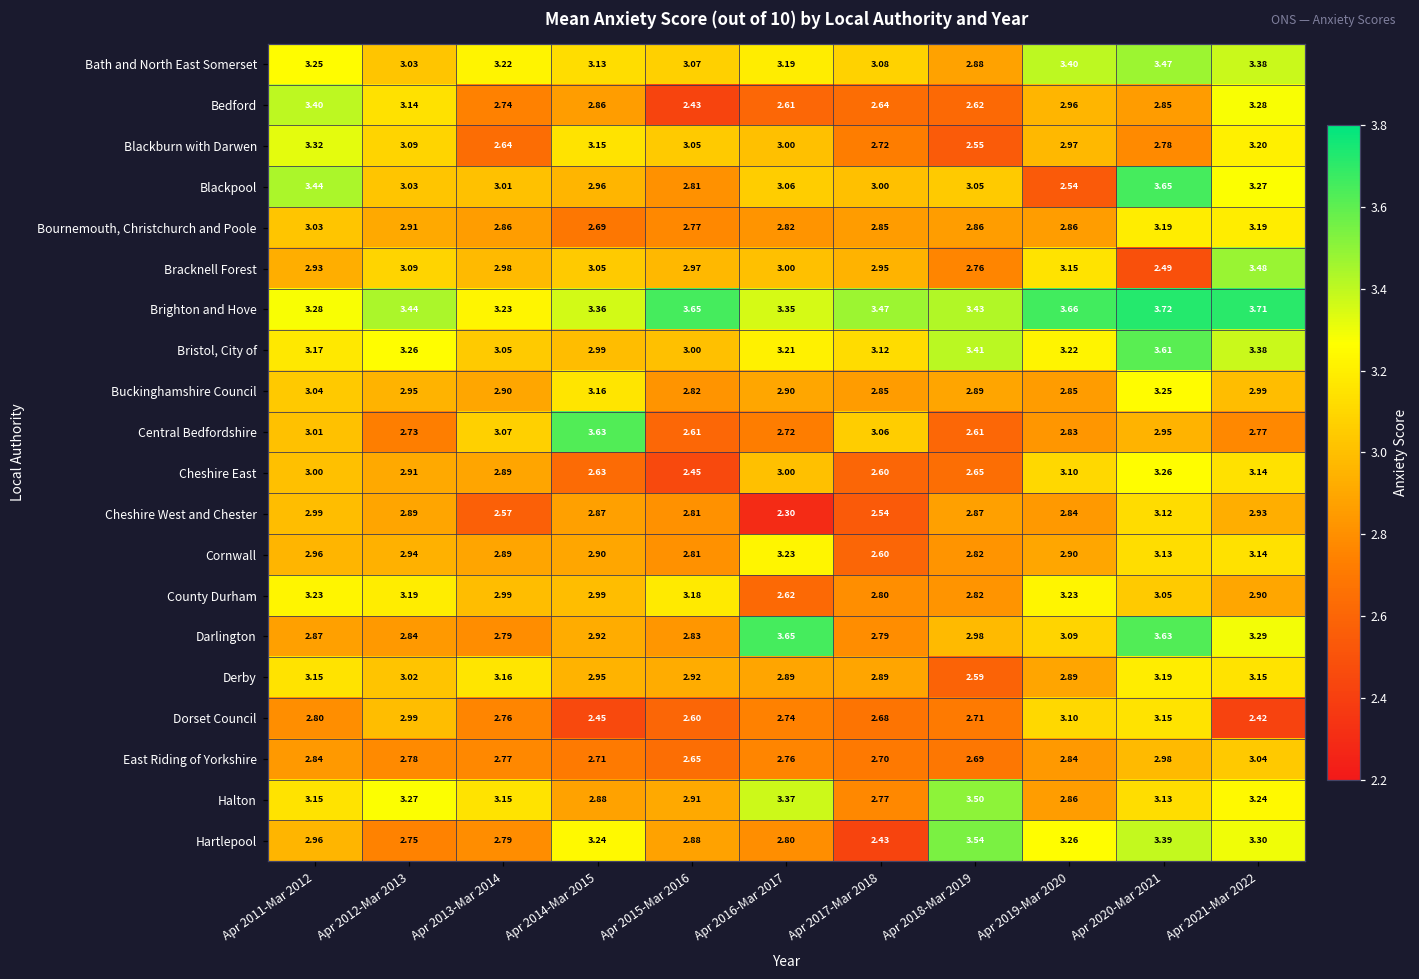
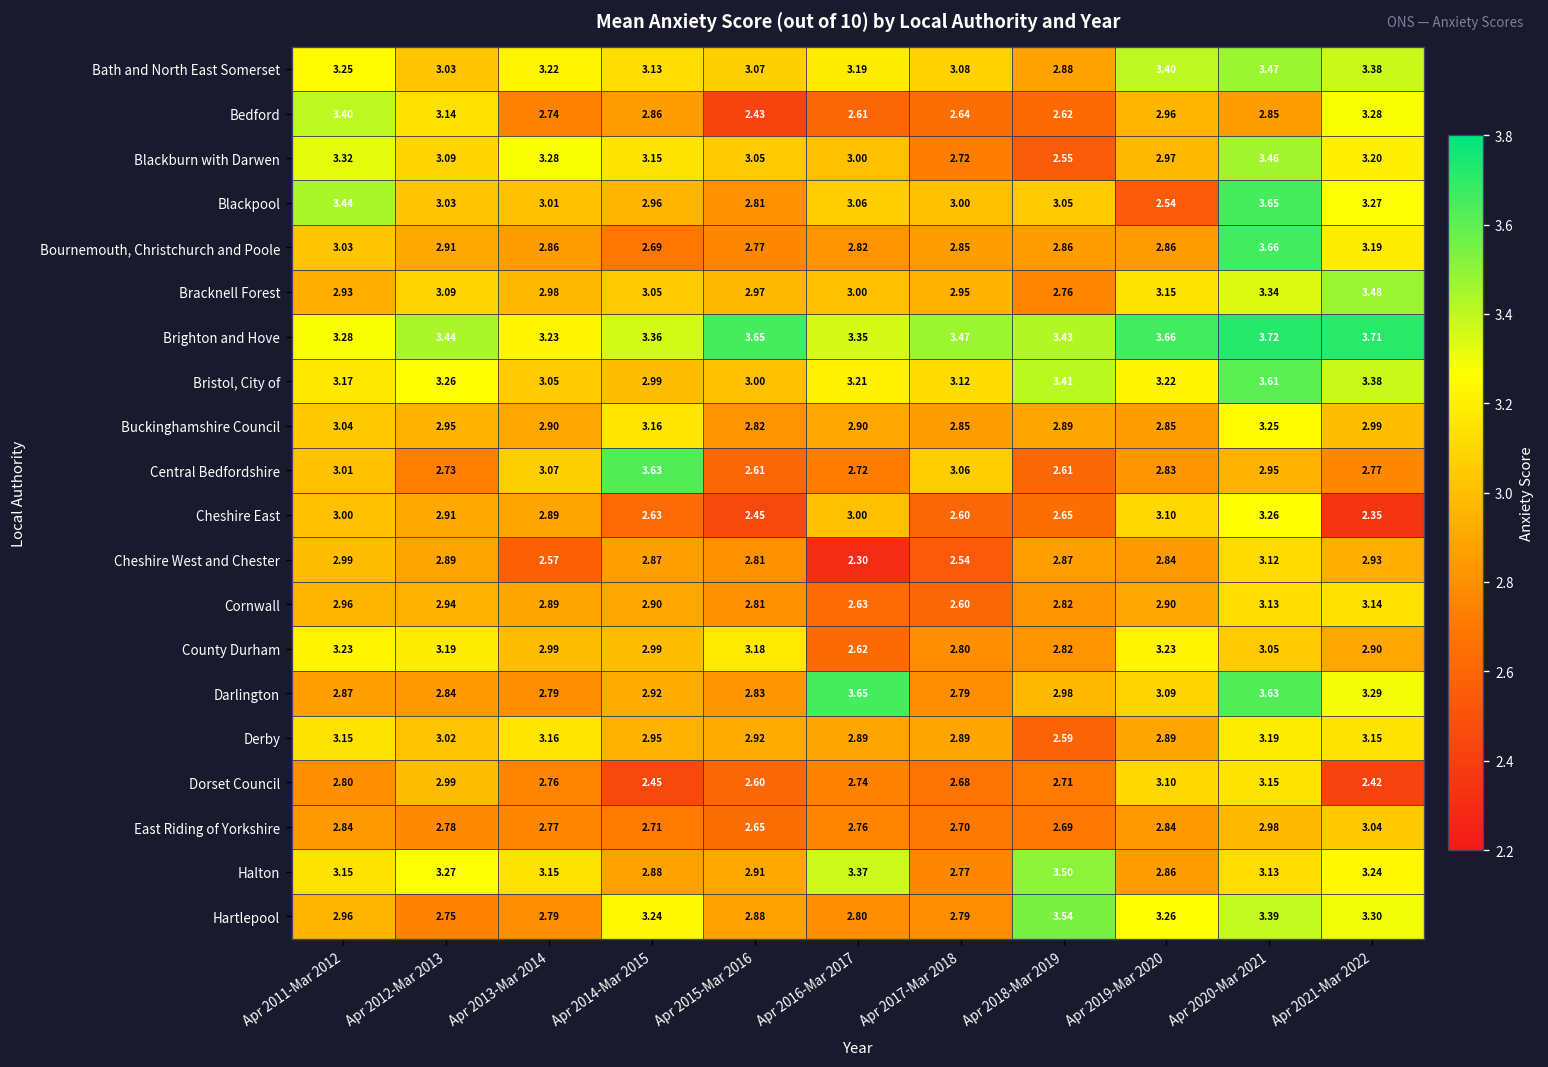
  {
    "Blackburn with Darwen": {
      "Apr 2011-Mar 2012": 3.32,
      "Apr 2012-Mar 2013": 3.09,
-     "Apr 2013-Mar 2014": 2.64,
+     "Apr 2013-Mar 2014": 3.28,
      "Apr 2014-Mar 2015": 3.15,
      "Apr 2015-Mar 2016": 3.05,
      "Apr 2016-Mar 2017": 3.00,
      "Apr 2017-Mar 2018": 2.72,
      "Apr 2018-Mar 2019": 2.55,
      "Apr 2019-Mar 2020": 2.97,
-     "Apr 2020-Mar 2021": 2.78,
+     "Apr 2020-Mar 2021": 3.46,
      "Apr 2021-Mar 2022": 3.20
    },
    "Bournemouth, Christchurch and Poole": {
      "Apr 2011-Mar 2012": 3.03,
      "Apr 2012-Mar 2013": 2.91,
      "Apr 2013-Mar 2014": 2.86,
      "Apr 2014-Mar 2015": 2.69,
      "Apr 2015-Mar 2016": 2.77,
      "Apr 2016-Mar 2017": 2.82,
      "Apr 2017-Mar 2018": 2.85,
      "Apr 2018-Mar 2019": 2.86,
      "Apr 2019-Mar 2020": 2.86,
-     "Apr 2020-Mar 2021": 3.19,
+     "Apr 2020-Mar 2021": 3.66,
      "Apr 2021-Mar 2022": 3.19
    },
    "Bracknell Forest": {
      "Apr 2011-Mar 2012": 2.93,
      "Apr 2012-Mar 2013": 3.09,
      "Apr 2013-Mar 2014": 2.98,
      "Apr 2014-Mar 2015": 3.05,
      "Apr 2015-Mar 2016": 2.97,
      "Apr 2016-Mar 2017": 3.00,
      "Apr 2017-Mar 2018": 2.95,
      "Apr 2018-Mar 2019": 2.76,
      "Apr 2019-Mar 2020": 3.15,
-     "Apr 2020-Mar 2021": 2.49,
+     "Apr 2020-Mar 2021": 3.34,
      "Apr 2021-Mar 2022": 3.48
    },
    "Cheshire East": {
      "Apr 2011-Mar 2012": 3.00,
      "Apr 2012-Mar 2013": 2.91,
      "Apr 2013-Mar 2014": 2.89,
      "Apr 2014-Mar 2015": 2.63,
      "Apr 2015-Mar 2016": 2.45,
      "Apr 2016-Mar 2017": 3.00,
      "Apr 2017-Mar 2018": 2.60,
      "Apr 2018-Mar 2019": 2.65,
      "Apr 2019-Mar 2020": 3.10,
      "Apr 2020-Mar 2021": 3.26,
-     "Apr 2021-Mar 2022": 3.14
+     "Apr 2021-Mar 2022": 2.35
    },
    "Cornwall": {
      "Apr 2011-Mar 2012": 2.96,
      "Apr 2012-Mar 2013": 2.94,
      "Apr 2013-Mar 2014": 2.89,
      "Apr 2014-Mar 2015": 2.90,
      "Apr 2015-Mar 2016": 2.81,
-     "Apr 2016-Mar 2017": 3.23,
+     "Apr 2016-Mar 2017": 2.63,
      "Apr 2017-Mar 2018": 2.60,
      "Apr 2018-Mar 2019": 2.82,
      "Apr 2019-Mar 2020": 2.90,
      "Apr 2020-Mar 2021": 3.13,
      "Apr 2021-Mar 2022": 3.14
    },
    "Hartlepool": {
      "Apr 2011-Mar 2012": 2.96,
      "Apr 2012-Mar 2013": 2.75,
      "Apr 2013-Mar 2014": 2.79,
      "Apr 2014-Mar 2015": 3.24,
      "Apr 2015-Mar 2016": 2.88,
      "Apr 2016-Mar 2017": 2.80,
-     "Apr 2017-Mar 2018": 2.43,
+     "Apr 2017-Mar 2018": 2.79,
      "Apr 2018-Mar 2019": 3.54,
      "Apr 2019-Mar 2020": 3.26,
      "Apr 2020-Mar 2021": 3.39,
      "Apr 2021-Mar 2022": 3.30
    }
  }
